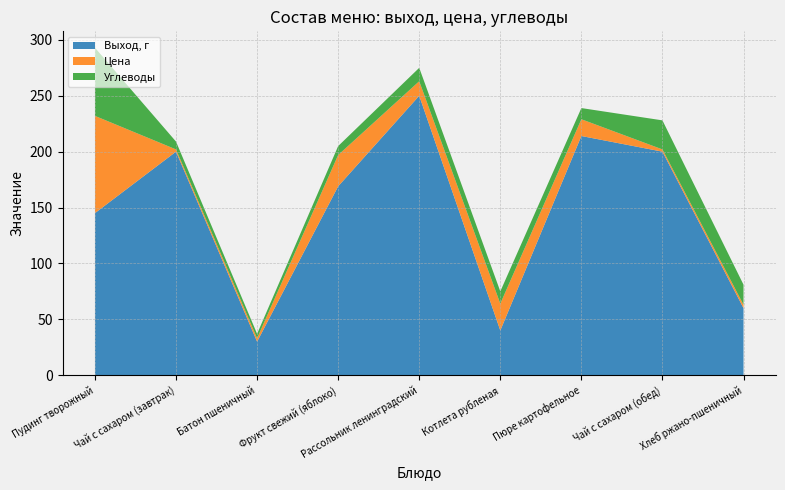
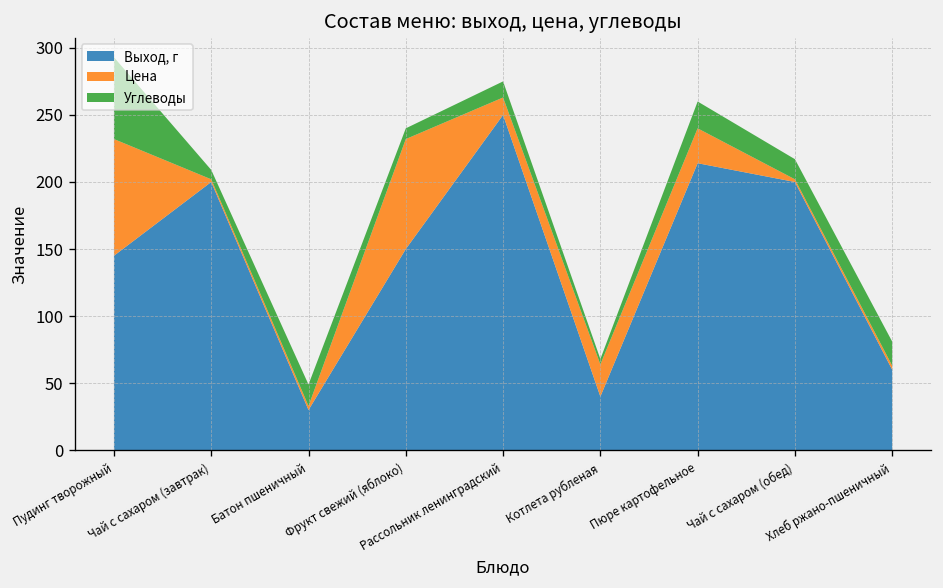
  {
    "Выход, г": {
      "Пудинг творожный": 145,
      "Батон пшеничный": 30,
-     "Фрукт свежий (яблоко)": 169,
+     "Фрукт свежий (яблоко)": 150,
      "Рассольник ленинградский": 250,
      "Котлета рубленая": 40,
      "Пюре картофельное": 214,
      "Хлеб ржано-пшеничный": 60
    },
    "Цена": {
      "Пудинг творожный": 87,
      "Батон пшеничный": 3,
-     "Фрукт свежий (яблоко)": 28,
+     "Фрукт свежий (яблоко)": 82,
      "Рассольник ленинградский": 13,
      "Котлета рубленая": 24,
-     "Пюре картофельное": 15,
+     "Пюре картофельное": 26,
      "Хлеб ржано-пшеничный": 3
    },
    "Углеводы": {
      "Чай с сахаром (завтрак)": 7,
-     "Батон пшеничный": 4,
+     "Батон пшеничный": 16,
      "Фрукт свежий (яблоко)": 8,
      "Рассольник ленинградский": 12,
-     "Котлета рубленая": 11,
-     "Пюре картофельное": 10,
-     "Чай с сахаром (обед)": 26,
+     "Котлета рубленая": 4,
+     "Пюре картофельное": 20,
+     "Чай с сахаром (обед)": 15,
      "Хлеб ржано-пшеничный": 18
    }
  }
